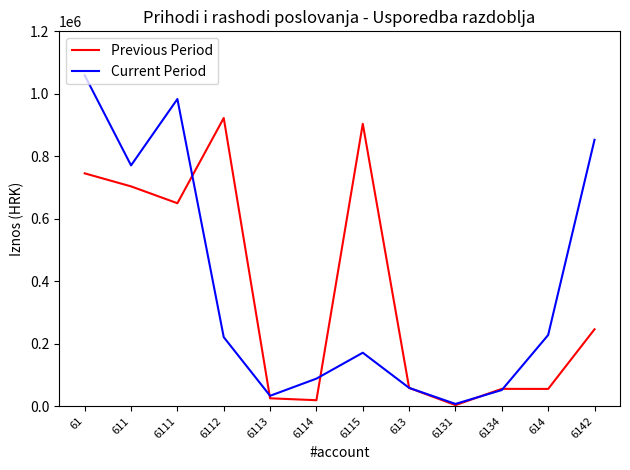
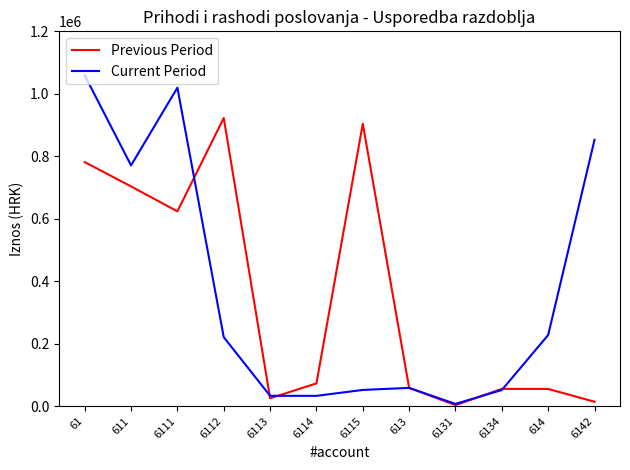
  {
    "Previous Period": {
-     "61": 750000,
+     "61": 780000,
      "611": 700000,
-     "6111": 650000,
+     "6111": 620000,
      "6112": 920000,
-     "6114": 20000,
+     "6114": 70000,
      "6115": 900000,
      "614": 50000,
-     "6142": 250000
+     "6142": 10000
    },
    "Current Period": {
      "611": 770000,
-     "6111": 980000,
+     "6111": 1020000,
      "6112": 220000,
-     "6114": 90000,
-     "6115": 170000,
+     "6114": 30000,
+     "6115": 50000,
      "614": 230000,
      "6142": 850000
    }
  }
